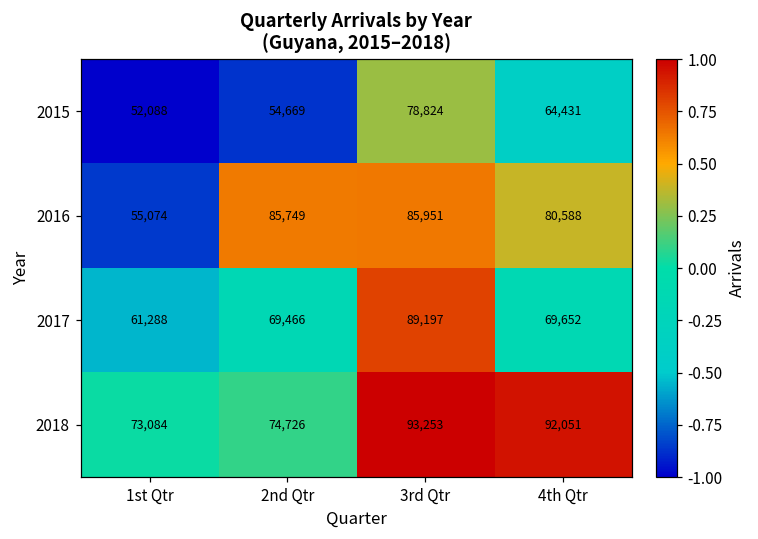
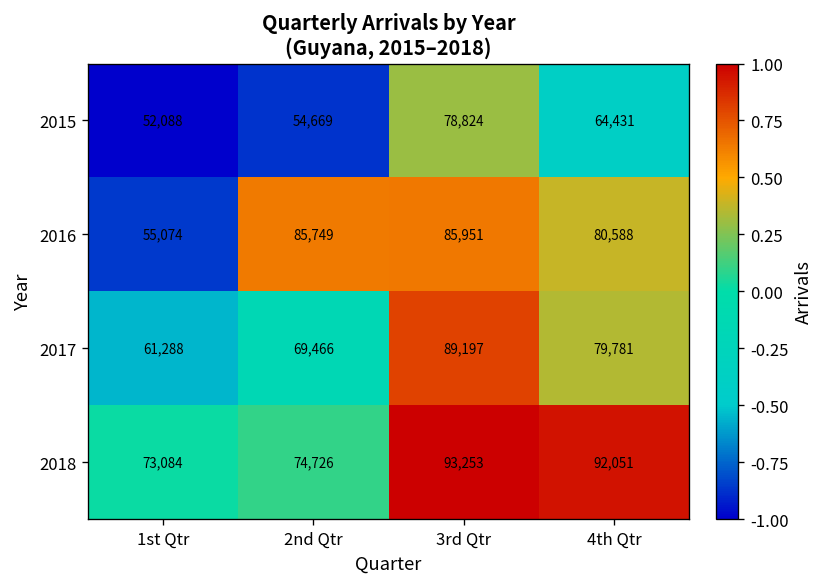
  {
    "2015": {
      "1st Qtr": "52,088",
      "2nd Qtr": "54,669",
      "3rd Qtr": "78,824",
      "4th Qtr": "64,431"
    },
    "2016": {
      "1st Qtr": "55,074",
      "2nd Qtr": "85,749",
      "3rd Qtr": "85,951",
      "4th Qtr": "80,588"
    },
    "2017": {
      "1st Qtr": "61,288",
      "2nd Qtr": "69,466",
      "3rd Qtr": "89,197",
-     "4th Qtr": "69,652"
+     "4th Qtr": "79,781"
    },
    "2018": {
      "1st Qtr": "73,084",
      "2nd Qtr": "74,726",
      "3rd Qtr": "93,253",
      "4th Qtr": "92,051"
    }
  }
